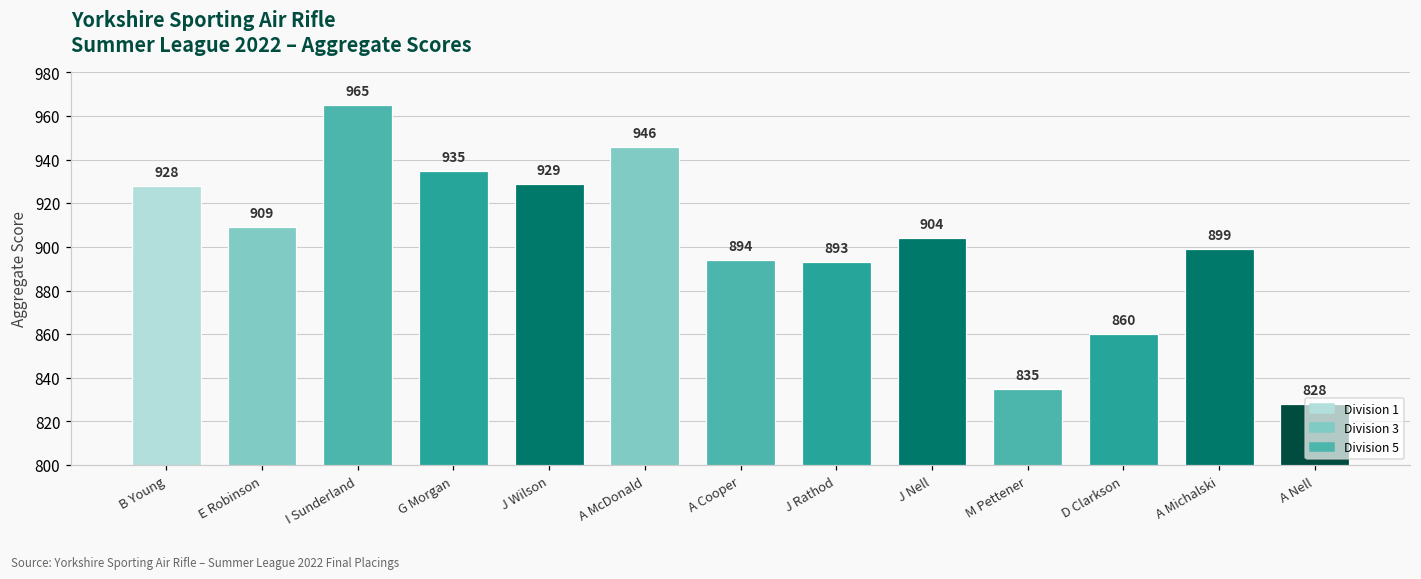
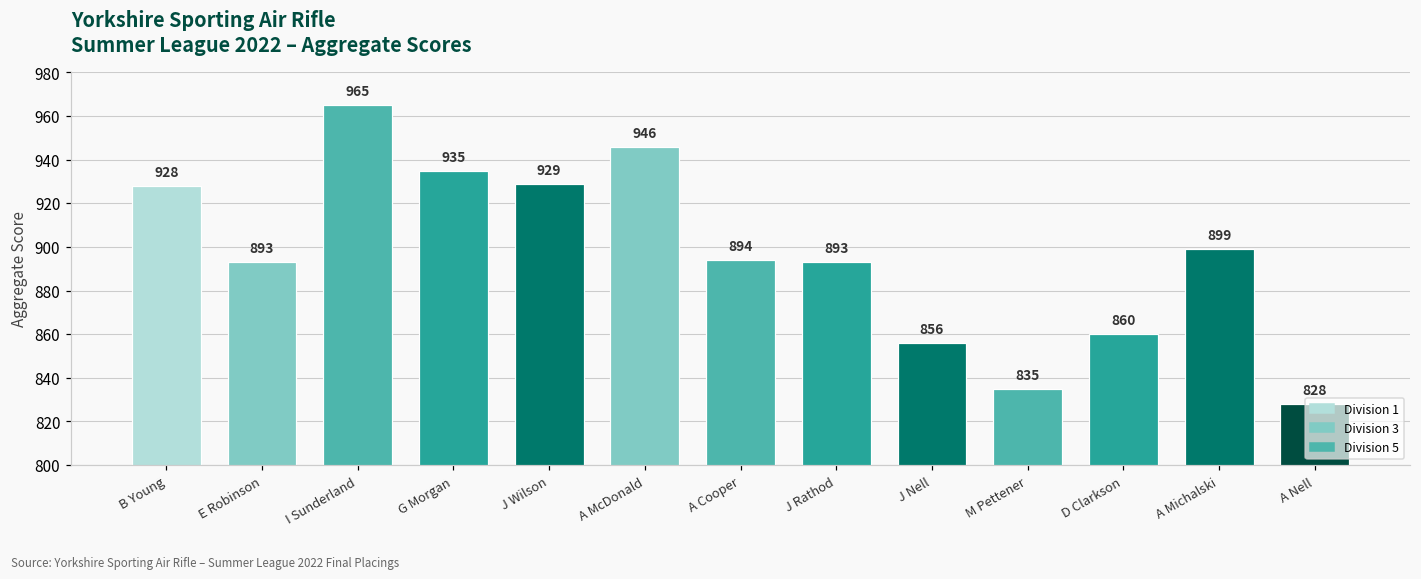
  {
    "B Young": 928,
-   "E Robinson": 909,
+   "E Robinson": 893,
    "I Sunderland": 965,
    "G Morgan": 935,
    "J Wilson": 929,
    "A McDonald": 946,
    "A Cooper": 894,
    "J Rathod": 893,
-   "J Nell": 904,
+   "J Nell": 856,
    "M Pettener": 835,
    "D Clarkson": 860,
    "A Michalski": 899
  }
